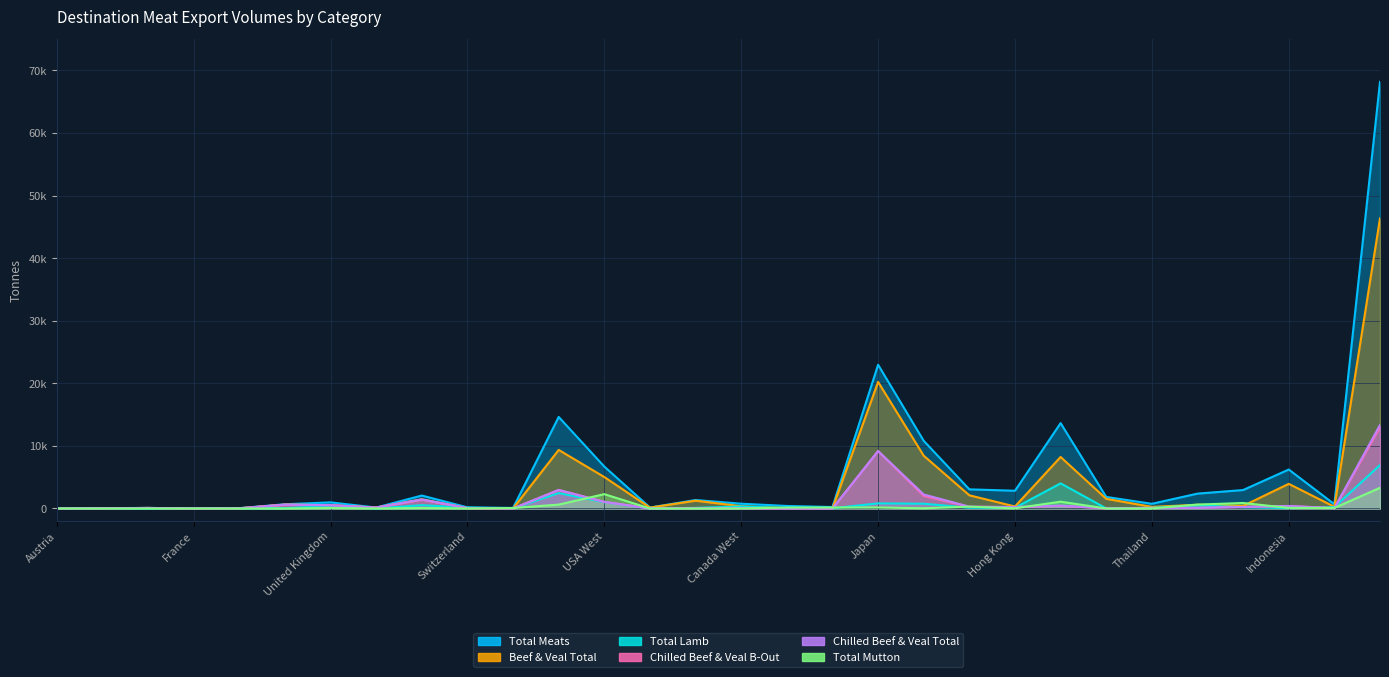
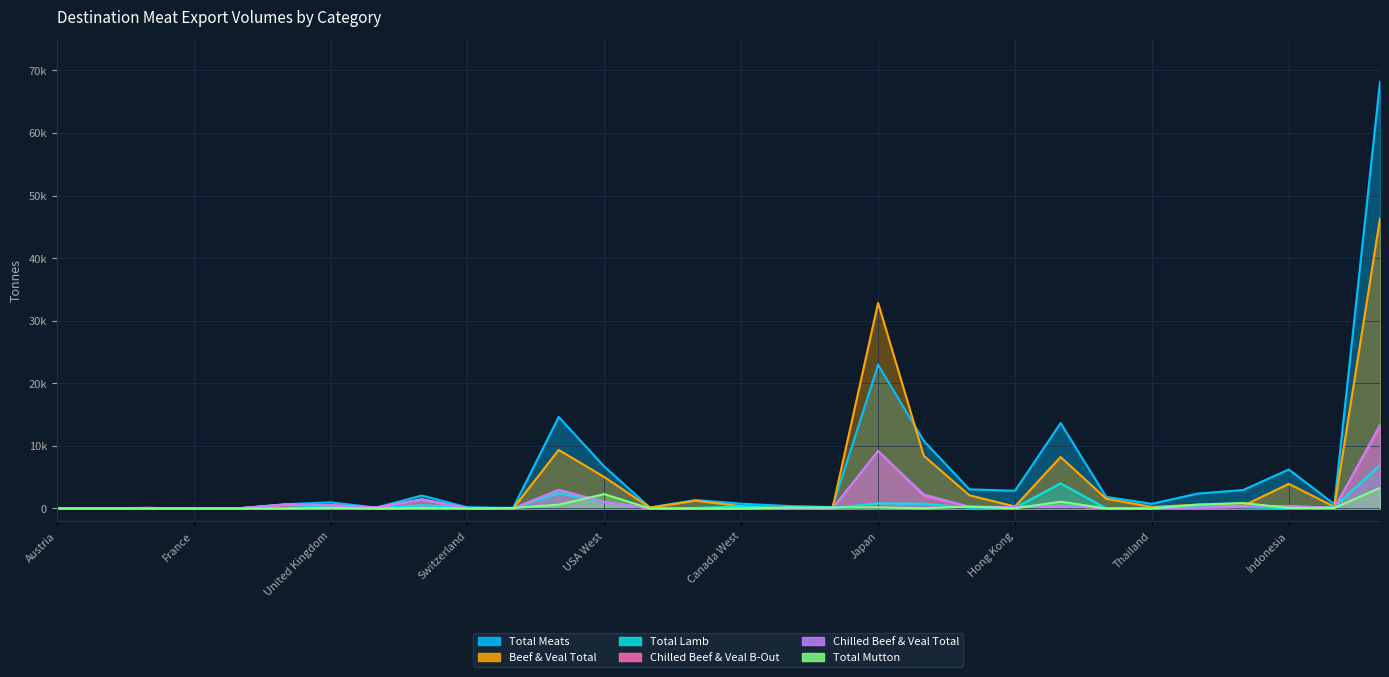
  {
    "Beef & Veal Total": {
      "USA West": 5000,
-     "Japan": 20000,
+     "Japan": 33000,
      "Indonesia": 4000
    },
    "Total Mutton": {
      "USA West": 2000,
      "Japan": 0
    }
  }
